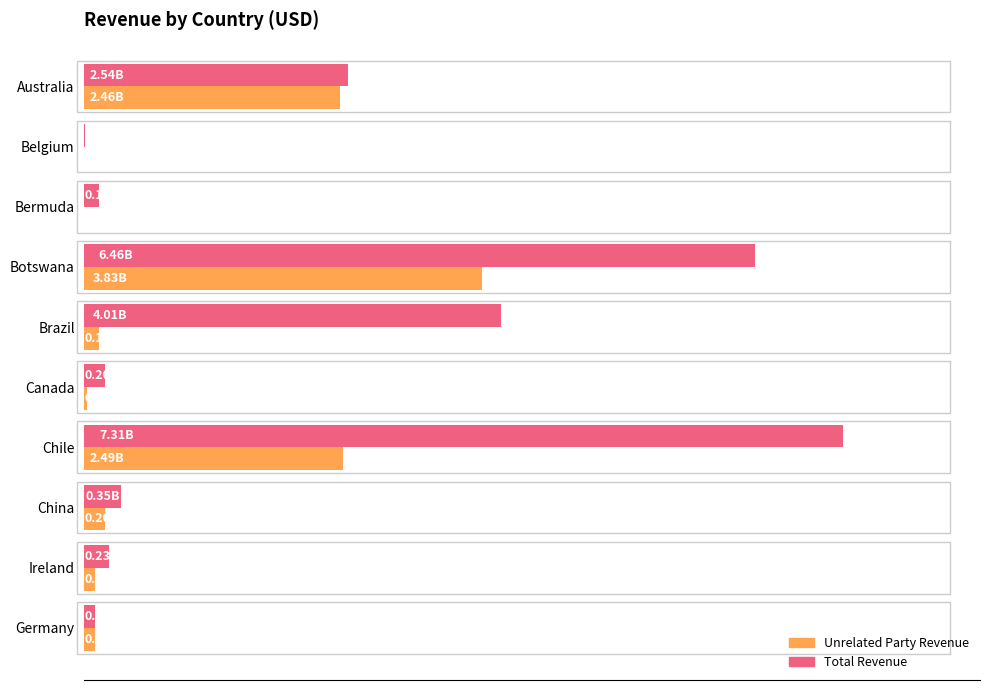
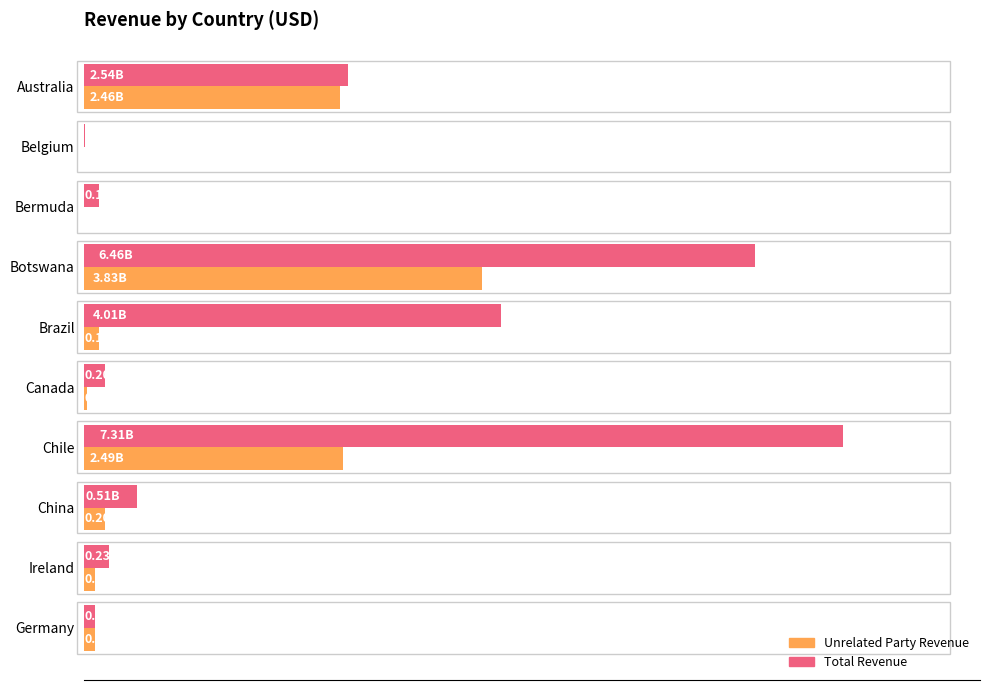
  {
    "Unrelated Party Revenue": {
      "Australia": "2.46B",
      "Botswana": "3.83B",
      "Chile": "2.49B",
      "China": "0.20B"
    },
    "Total Revenue": {
      "Australia": "2.54B",
      "Botswana": "6.46B",
      "Brazil": "4.01B",
      "Canada": "0.20B",
      "Chile": "7.31B",
-     "China": "0.35B",
+     "China": "0.51B",
      "Ireland": "0.23B"
    }
  }
